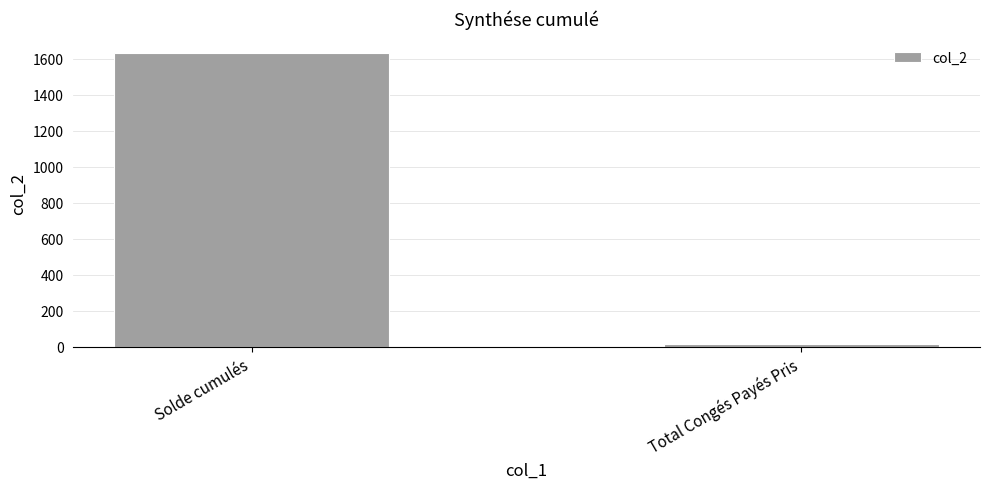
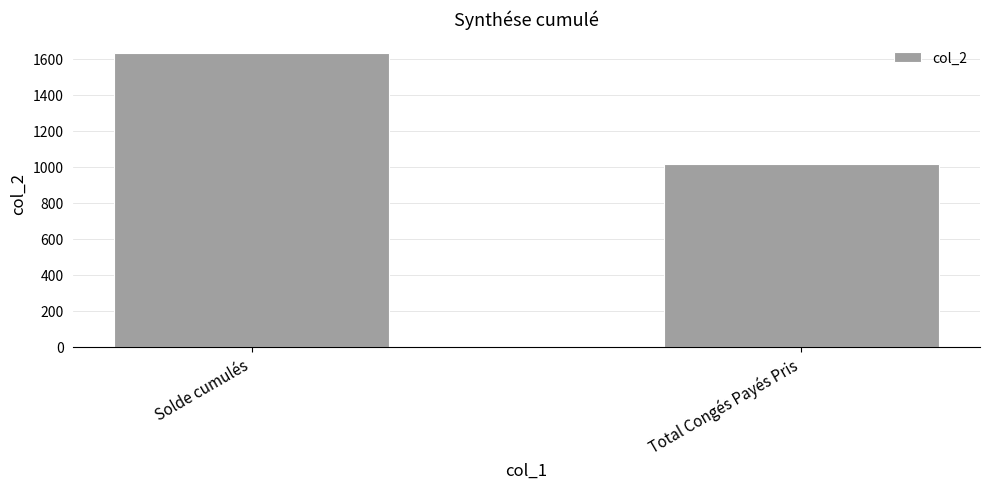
  {
    "Solde cumulés": 1630,
-   "Total Congés Payés Pris": 20
+   "Total Congés Payés Pris": 1010
  }
